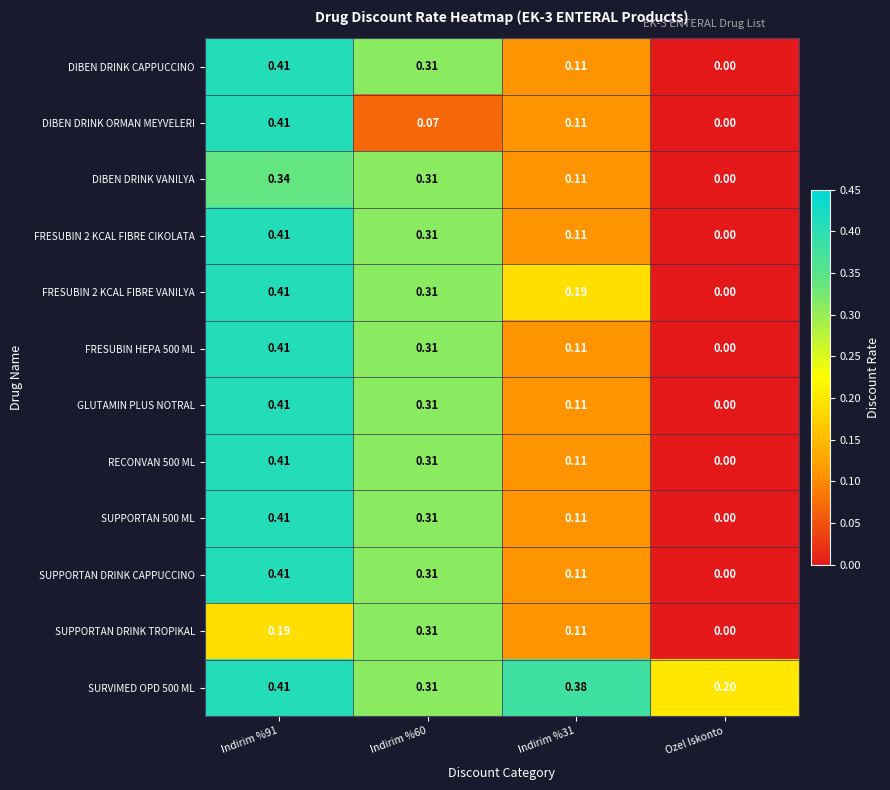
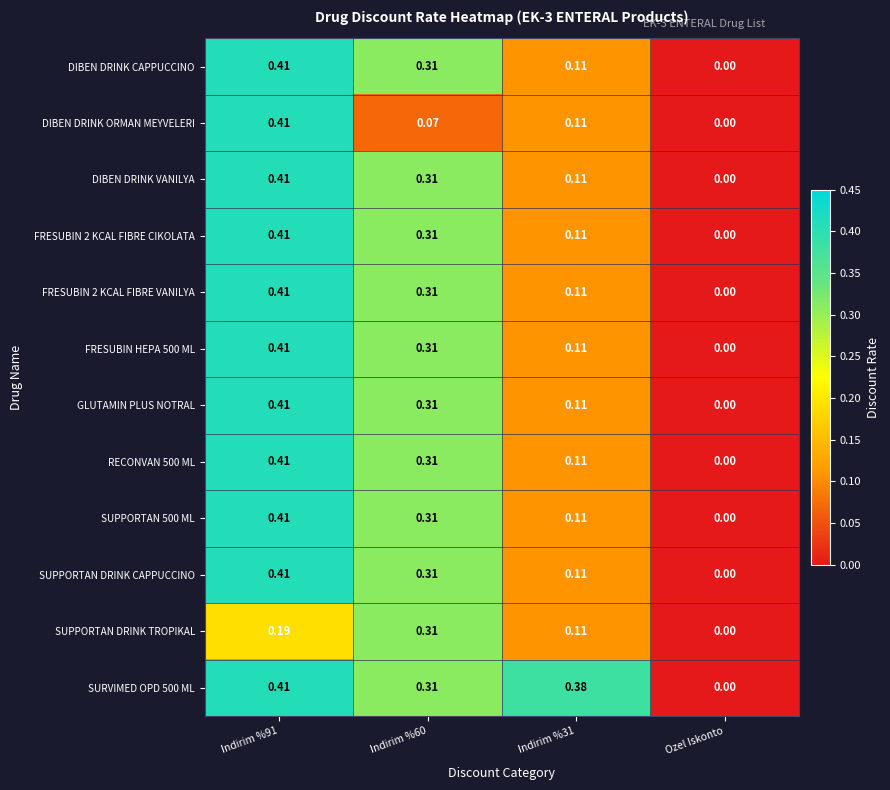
  {
    "DIBEN DRINK CAPPUCCINO": {
      "Indirim %91": 0.41,
      "Indirim %60": 0.31,
      "Indirim %31": 0.11,
      "Ozel Iskonto": 0.00
    },
    "DIBEN DRINK ORMAN MEYVELERI": {
      "Indirim %91": 0.41,
      "Indirim %60": 0.07,
      "Indirim %31": 0.11,
      "Ozel Iskonto": 0.00
    },
    "DIBEN DRINK VANILYA": {
-     "Indirim %91": 0.34,
+     "Indirim %91": 0.41,
      "Indirim %60": 0.31,
      "Indirim %31": 0.11,
      "Ozel Iskonto": 0.00
    },
    "FRESUBIN 2 KCAL FIBRE CIKOLATA": {
      "Indirim %91": 0.41,
      "Indirim %60": 0.31,
      "Indirim %31": 0.11,
      "Ozel Iskonto": 0.00
    },
    "FRESUBIN 2 KCAL FIBRE VANILYA": {
      "Indirim %91": 0.41,
      "Indirim %60": 0.31,
-     "Indirim %31": 0.19,
+     "Indirim %31": 0.11,
      "Ozel Iskonto": 0.00
    },
    "FRESUBIN HEPA 500 ML": {
      "Indirim %91": 0.41,
      "Indirim %60": 0.31,
      "Indirim %31": 0.11,
      "Ozel Iskonto": 0.00
    },
    "GLUTAMIN PLUS NOTRAL": {
      "Indirim %91": 0.41,
      "Indirim %60": 0.31,
      "Indirim %31": 0.11,
      "Ozel Iskonto": 0.00
    },
    "RECONVAN 500 ML": {
      "Indirim %91": 0.41,
      "Indirim %60": 0.31,
      "Indirim %31": 0.11,
      "Ozel Iskonto": 0.00
    },
    "SUPPORTAN 500 ML": {
      "Indirim %91": 0.41,
      "Indirim %60": 0.31,
      "Indirim %31": 0.11,
      "Ozel Iskonto": 0.00
    },
    "SUPPORTAN DRINK CAPPUCCINO": {
      "Indirim %91": 0.41,
      "Indirim %60": 0.31,
      "Indirim %31": 0.11,
      "Ozel Iskonto": 0.00
    },
    "SUPPORTAN DRINK TROPIKAL": {
      "Indirim %91": 0.19,
      "Indirim %60": 0.31,
      "Indirim %31": 0.11,
      "Ozel Iskonto": 0.00
    },
    "SURVIMED OPD 500 ML": {
      "Indirim %91": 0.41,
      "Indirim %60": 0.31,
      "Indirim %31": 0.38,
-     "Ozel Iskonto": 0.20
+     "Ozel Iskonto": 0.00
    }
  }
